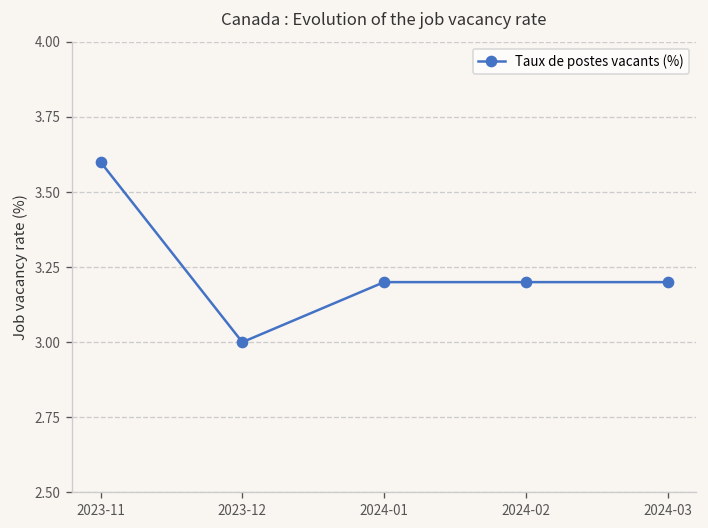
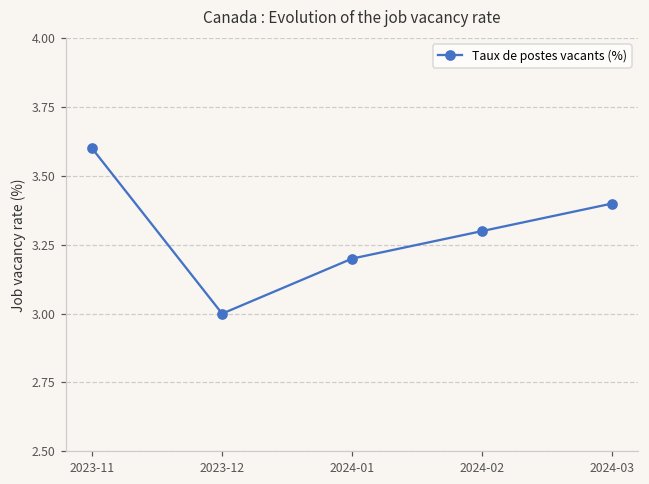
  {
    "2023-11": 3.6,
    "2023-12": 3.0,
    "2024-01": 3.2,
-   "2024-02": 3.2,
-   "2024-03": 3.2
+   "2024-02": 3.3,
+   "2024-03": 3.4
  }
